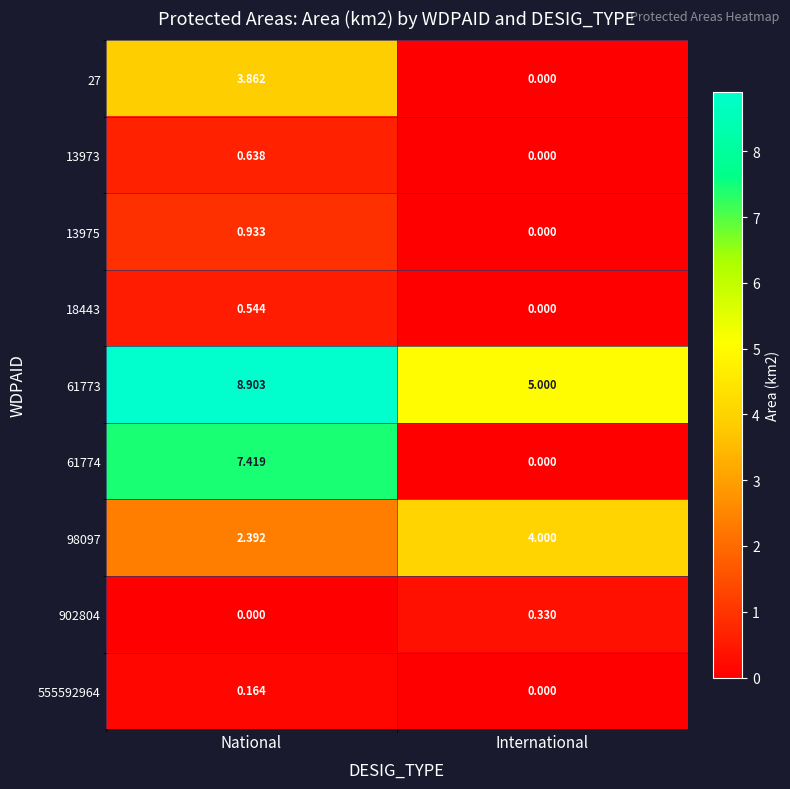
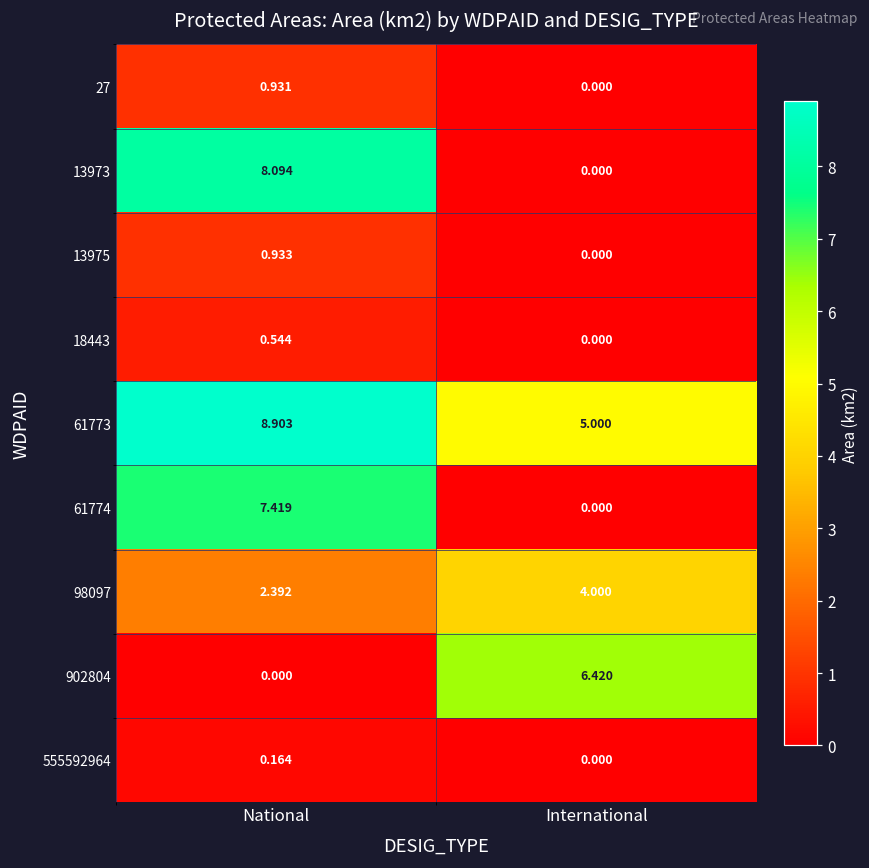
  {
    "27": {
-     "National": 3.862,
+     "National": 0.931,
      "International": 0.000
    },
    "13973": {
-     "National": 0.638,
+     "National": 8.094,
      "International": 0.000
    },
    "13975": {
      "National": 0.933,
      "International": 0.000
    },
    "18443": {
      "National": 0.544,
      "International": 0.000
    },
    "61773": {
      "National": 8.903,
      "International": 5.000
    },
    "61774": {
      "National": 7.419,
      "International": 0.000
    },
    "98097": {
      "National": 2.392,
      "International": 4.000
    },
    "902804": {
      "National": 0.000,
-     "International": 0.330
+     "International": 6.420
    },
    "555592964": {
      "National": 0.164,
      "International": 0.000
    }
  }
